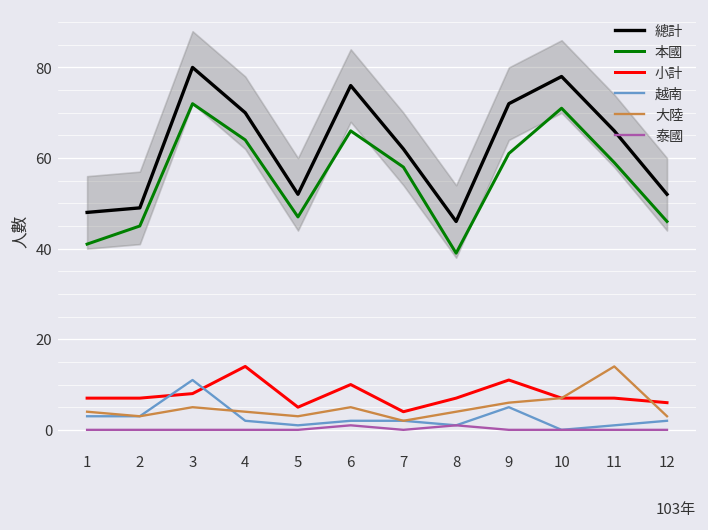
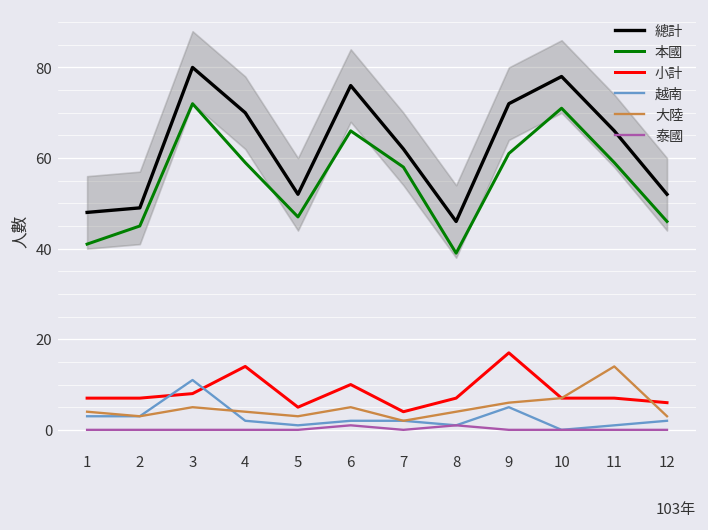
  {
    "總計": {
      "1": 48,
      "2": 49,
      "3": 80,
      "4": 70,
      "5": 52,
      "6": 76,
      "7": 62,
      "8": 46,
      "9": 72,
      "10": 78,
      "11": 66,
      "12": 52
    },
    "本國": {
      "1": 41,
      "2": 45,
      "3": 72,
-     "4": 64,
+     "4": 59,
      "5": 47,
      "6": 66,
      "7": 58,
      "8": 39,
      "9": 61,
      "10": 71,
      "11": 59,
      "12": 46
    },
    "小計": {
      "1": 7,
      "2": 7,
      "3": 8,
      "4": 14,
      "5": 5,
      "6": 10,
      "7": 4,
      "8": 7,
-     "9": 11,
+     "9": 17,
      "11": 7,
      "12": 6
    },
    "越南": {
      "1": 3,
      "3": 11,
      "4": 2,
      "5": 1,
      "6": 2,
      "9": 5,
      "11": 1,
      "12": 2
    },
    "大陸": {
      "1": 4,
      "3": 5,
      "4": 4,
      "5": 3,
      "6": 5,
      "8": 4,
      "9": 6,
      "11": 14,
      "12": 3
    },
    "泰國": {
      "1": 0,
      "2": 0,
      "3": 0,
      "4": 0,
      "5": 0,
      "6": 1,
      "7": 0,
      "9": 0,
      "11": 0,
      "12": 0
    }
  }
